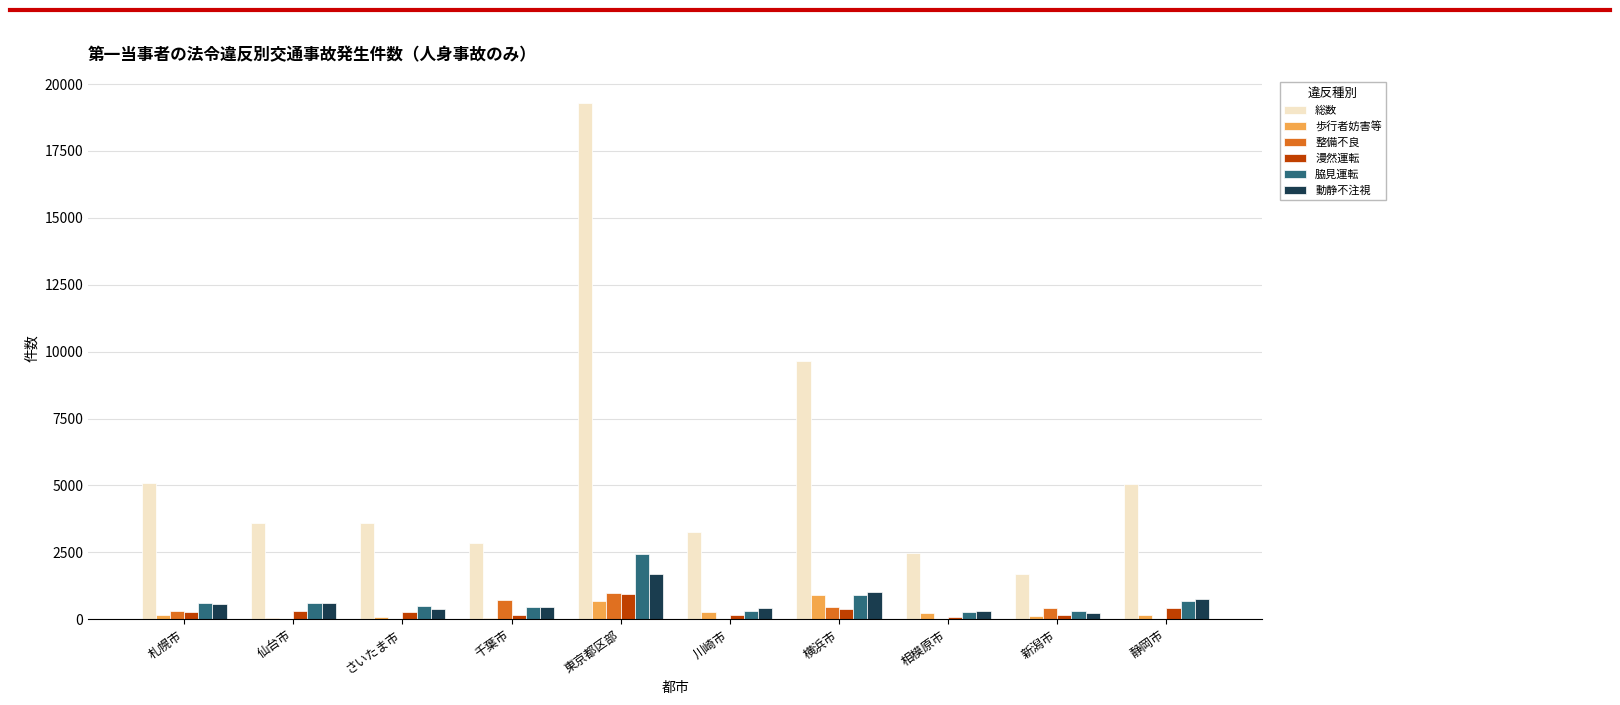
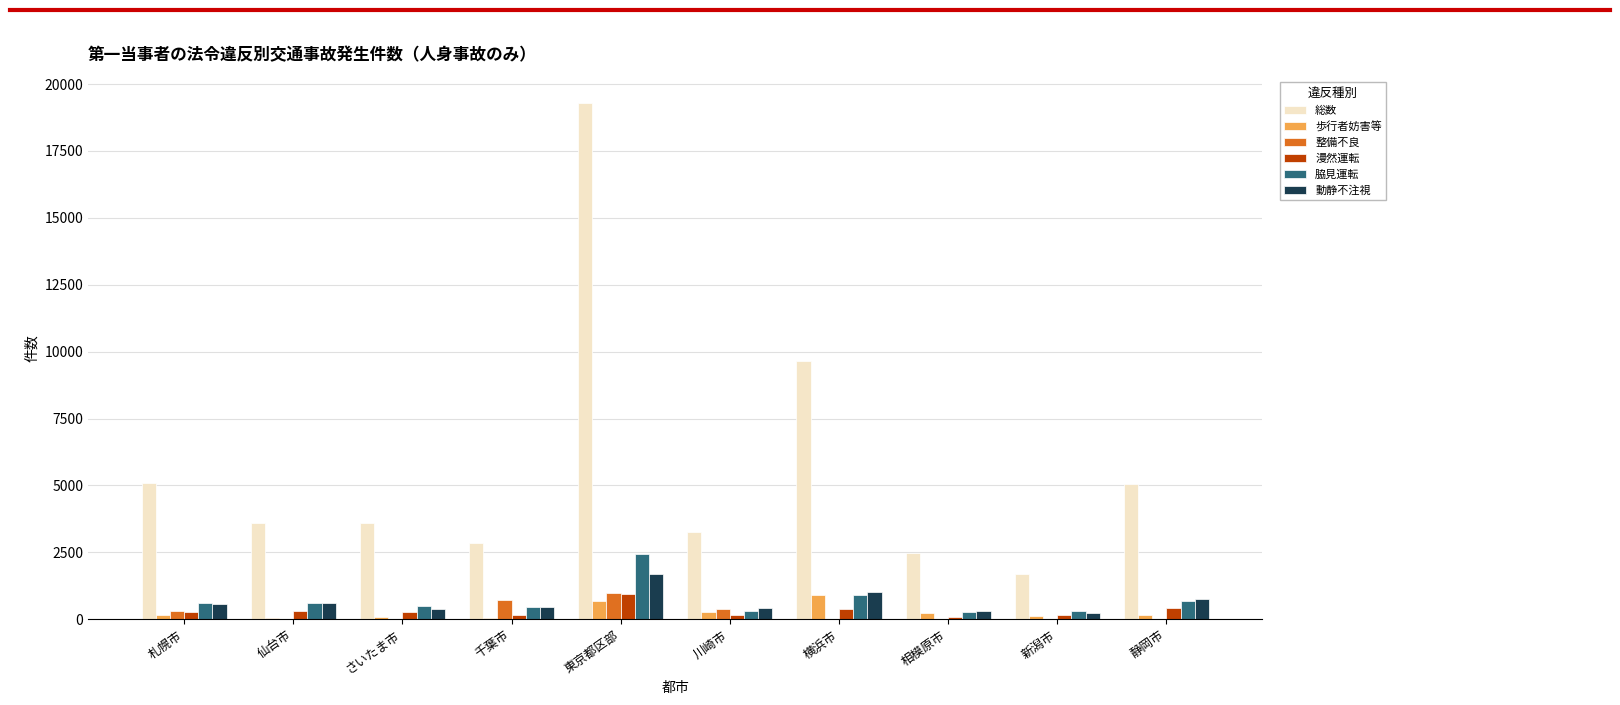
  {
    "総数": {
      "札幌市": 5100,
      "仙台市": 3600,
      "さいたま市": 3600,
      "千葉市": 2900,
      "東京都区部": 19300,
      "川崎市": 3300,
      "横浜市": 9700,
      "相模原市": 2500,
      "新潟市": 1700,
      "静岡市": 5100
    },
    "歩行者妨害等": {
      "札幌市": 100,
      "さいたま市": 100,
      "東京都区部": 700,
      "川崎市": 300,
      "横浜市": 900,
      "相模原市": 200,
      "新潟市": 100,
      "静岡市": 100
    },
    "整備不良": {
      "札幌市": 300,
      "さいたま市": 0,
      "千葉市": 700,
      "東京都区部": 1000,
-     "川崎市": 0,
-     "横浜市": 500,
-     "新潟市": 400
+     "川崎市": 400,
+     "横浜市": 0,
+     "新潟市": 0
    },
    "漫然運転": {
      "札幌市": 300,
      "仙台市": 300,
      "さいたま市": 300,
      "千葉市": 200,
      "東京都区部": 900,
      "川崎市": 100,
      "横浜市": 400,
      "新潟市": 200,
      "静岡市": 400
    },
    "脇見運転": {
      "札幌市": 600,
      "仙台市": 600,
      "さいたま市": 500,
      "千葉市": 500,
      "東京都区部": 2400,
      "川崎市": 300,
      "横浜市": 900,
      "相模原市": 300,
      "新潟市": 300,
      "静岡市": 700
    },
    "動静不注視": {
      "札幌市": 600,
      "仙台市": 600,
      "さいたま市": 400,
      "千葉市": 400,
      "東京都区部": 1700,
      "川崎市": 400,
      "横浜市": 1000,
      "相模原市": 300,
      "新潟市": 300,
      "静岡市": 700
    }
  }
